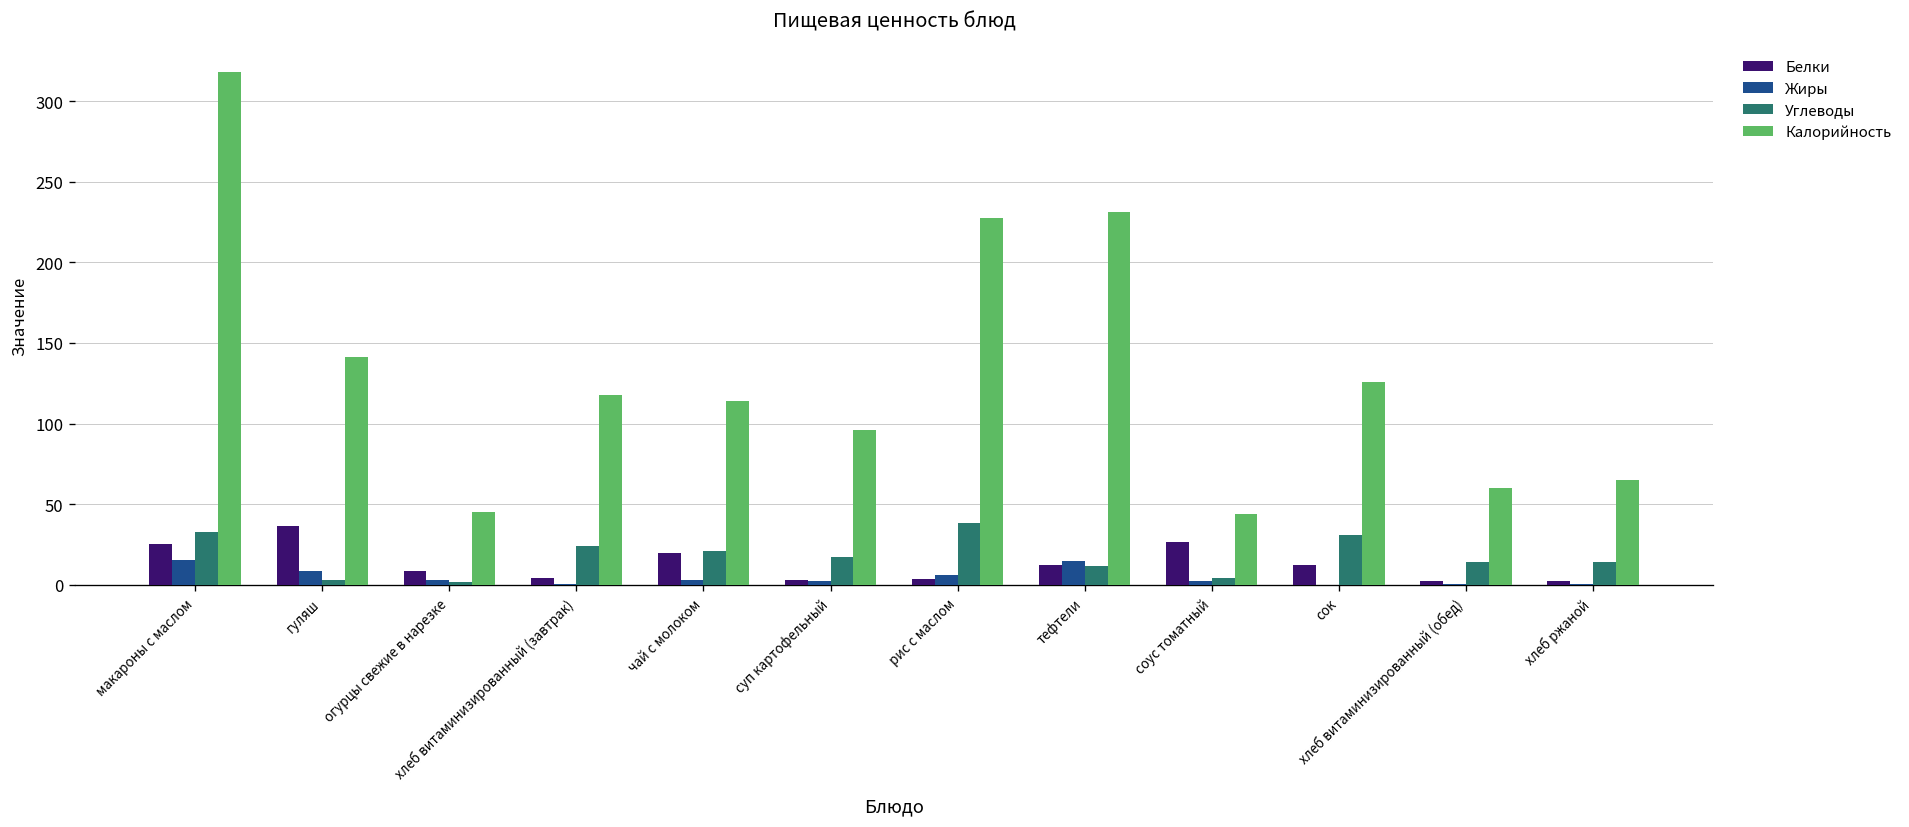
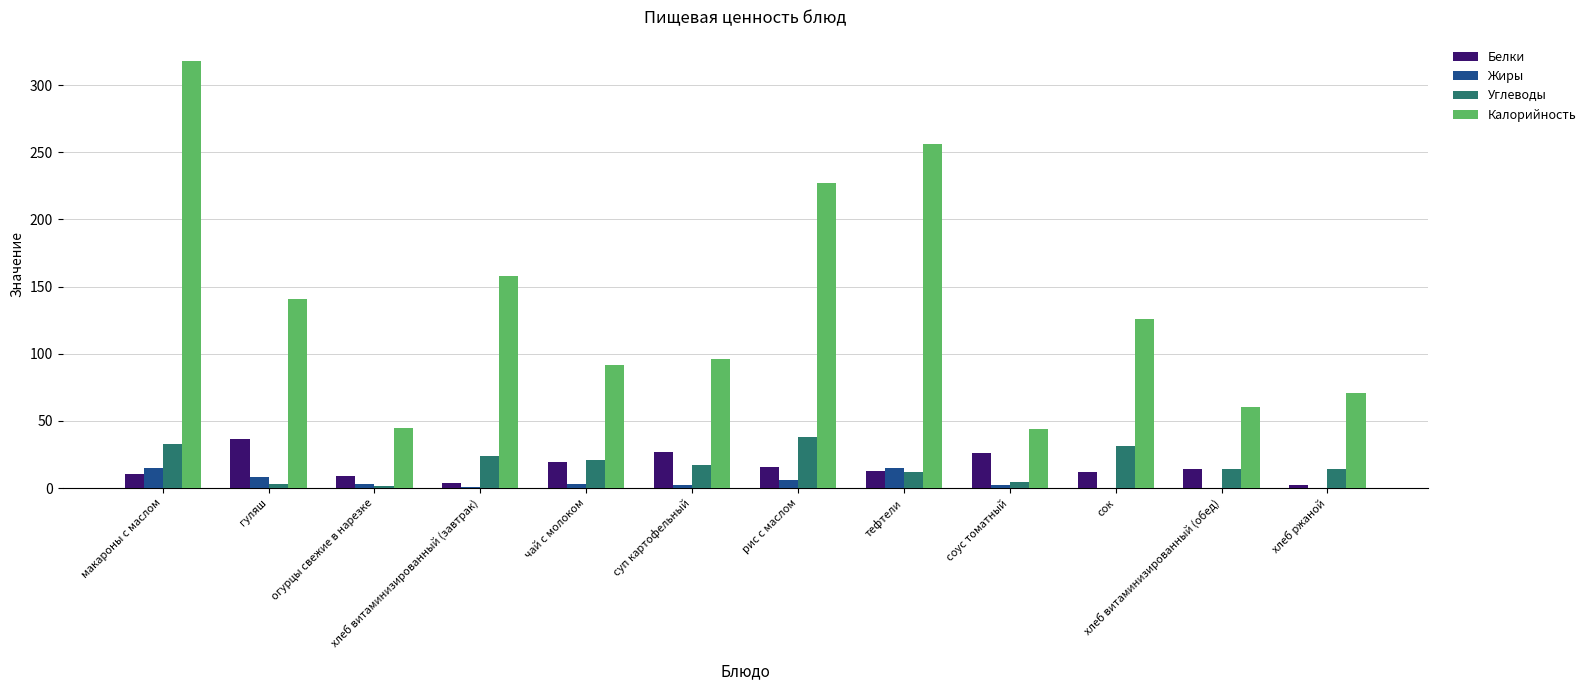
  {
    "Белки": {
-     "макароны с маслом": 25,
+     "макароны с маслом": 10,
      "гуляш": 36,
      "огурцы свежие в нарезке": 9,
      "хлеб витаминизированный (завтрак)": 4,
      "чай с молоком": 20,
-     "суп картофельный": 3,
-     "рис с маслом": 4,
+     "суп картофельный": 27,
+     "рис с маслом": 16,
      "тефтели": 12,
      "соус томатный": 26,
      "сок": 12,
-     "хлеб витаминизированный (обед)": 2,
+     "хлеб витаминизированный (обед)": 15,
      "хлеб ржаной": 2
    },
    "Калорийность": {
      "макароны с маслом": 318,
      "гуляш": 141,
      "огурцы свежие в нарезке": 45,
-     "хлеб витаминизированный (завтрак)": 118,
-     "чай с молоком": 114,
+     "хлеб витаминизированный (завтрак)": 158,
+     "чай с молоком": 92,
      "суп картофельный": 96,
      "рис с маслом": 228,
-     "тефтели": 231,
+     "тефтели": 256,
      "соус томатный": 44,
      "сок": 126,
      "хлеб витаминизированный (обед)": 60,
-     "хлеб ржаной": 65
+     "хлеб ржаной": 71
    }
  }
